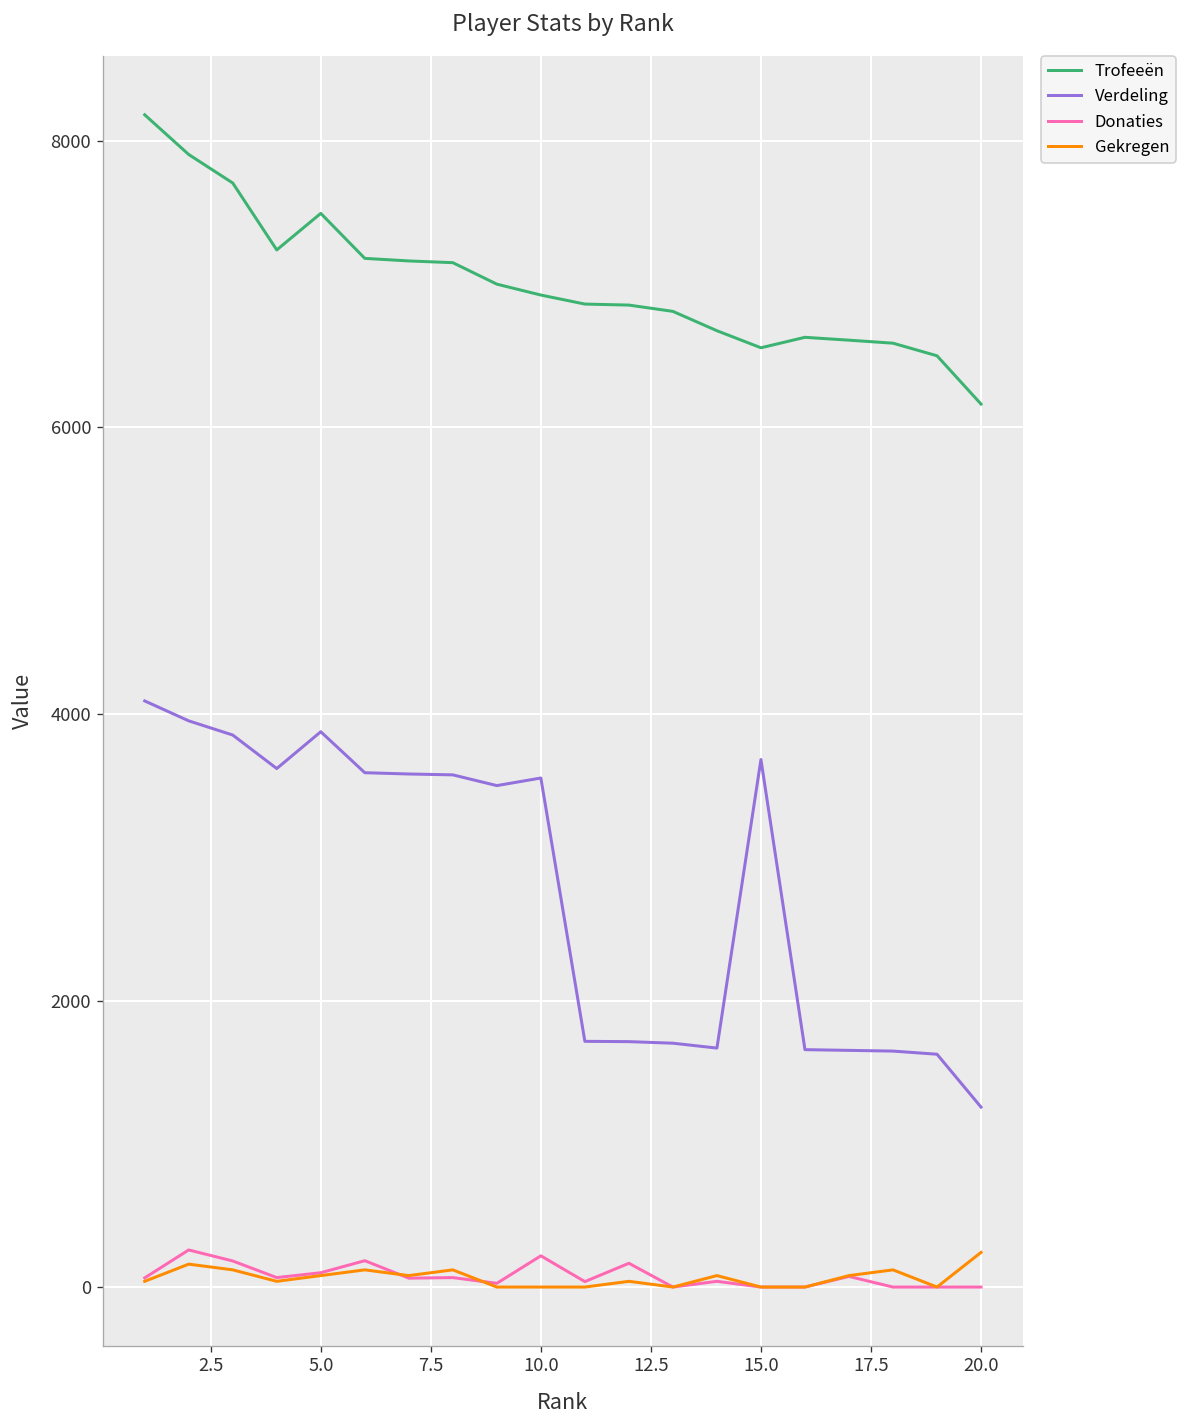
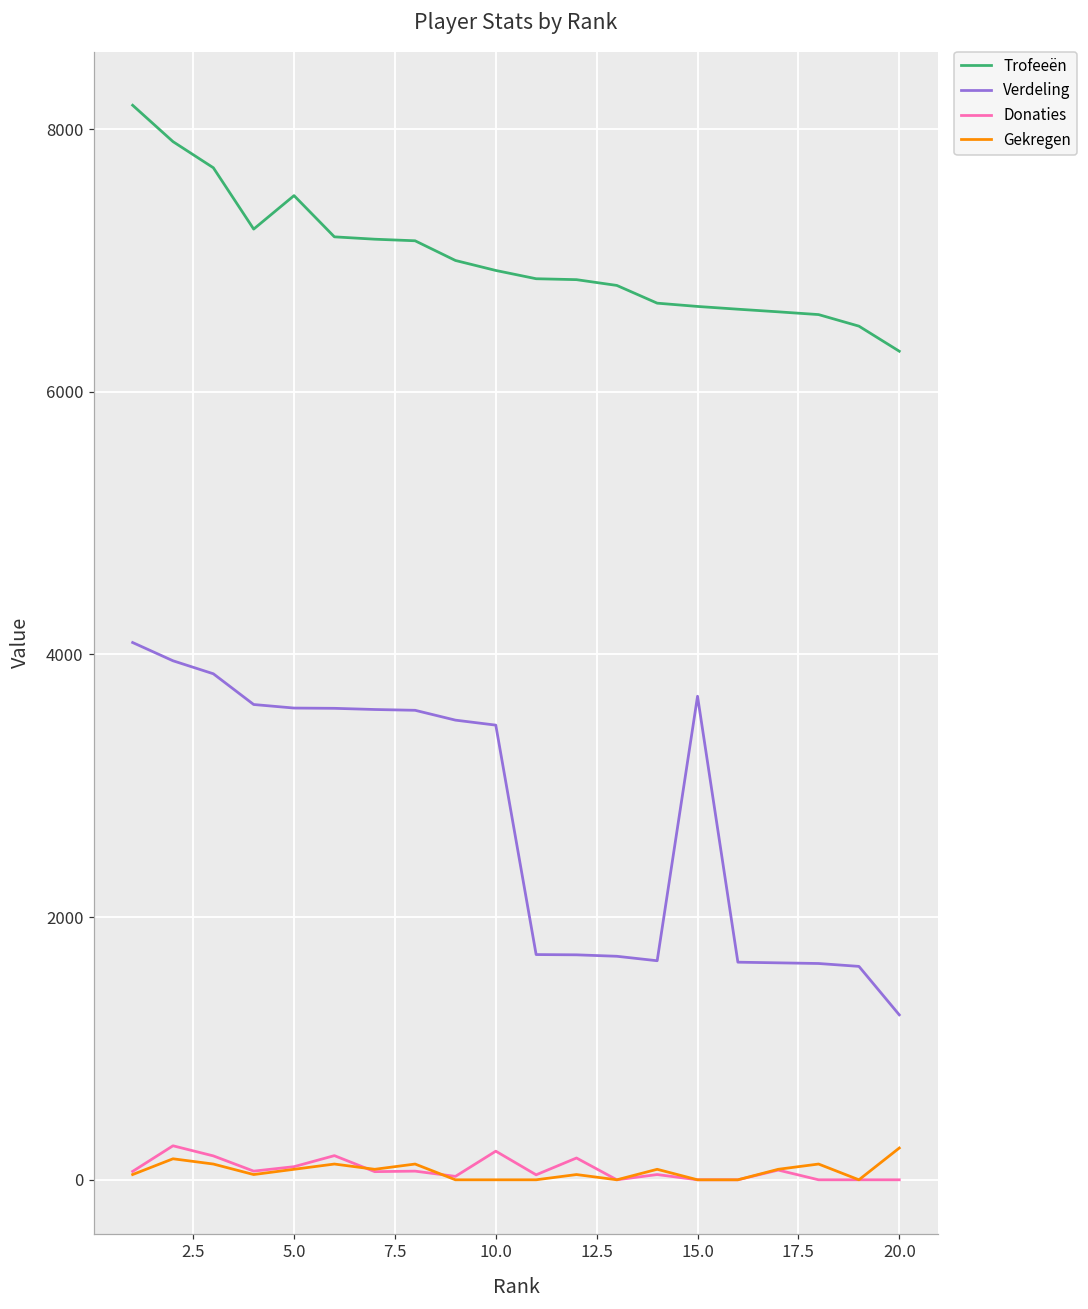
  {
    "Trofeeën": {
      "5.0": 7490,
      "10.0": 6920,
-     "15.0": 6560,
-     "20.0": 6160
+     "15.0": 6650,
+     "20.0": 6310
    },
    "Verdeling": {
-     "5.0": 3880,
-     "10.0": 3550,
+     "5.0": 3590,
+     "10.0": 3460,
      "15.0": 3680,
      "20.0": 1260
    },
    "Donaties": {
      "10.0": 220,
      "20.0": 0
    },
    "Gekregen": {
      "10.0": 0,
      "20.0": 240
    }
  }
